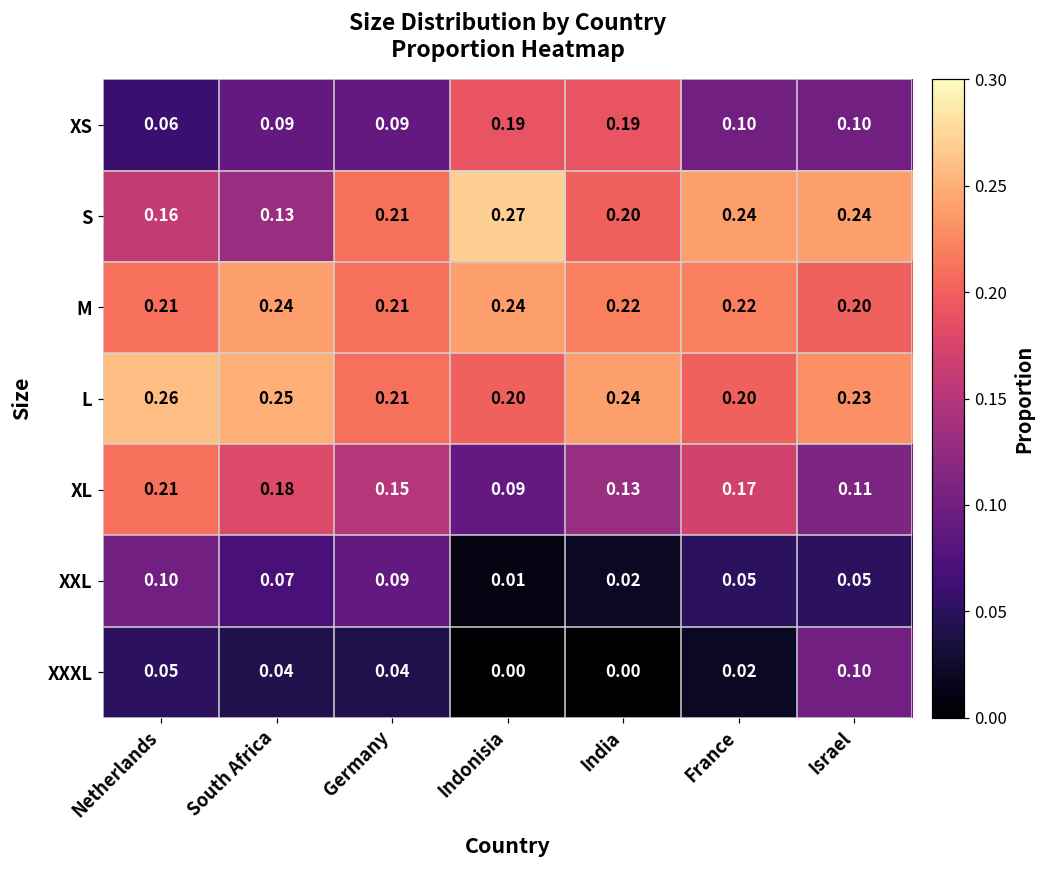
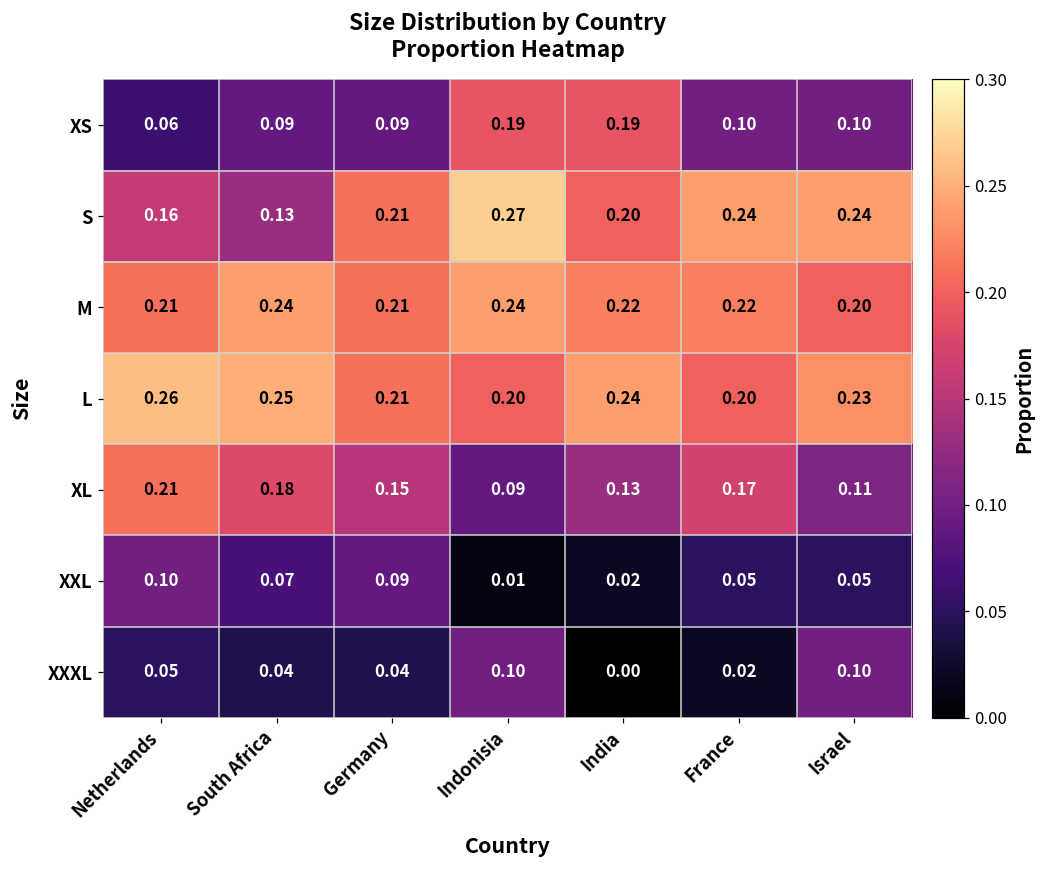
  {
    "XS": {
      "Netherlands": 0.06,
      "South Africa": 0.09,
      "Germany": 0.09,
      "Indonisia": 0.19,
      "India": 0.19,
      "France": 0.10,
      "Israel": 0.10
    },
    "S": {
      "Netherlands": 0.16,
      "South Africa": 0.13,
      "Germany": 0.21,
      "Indonisia": 0.27,
      "India": 0.20,
      "France": 0.24,
      "Israel": 0.24
    },
    "M": {
      "Netherlands": 0.21,
      "South Africa": 0.24,
      "Germany": 0.21,
      "Indonisia": 0.24,
      "India": 0.22,
      "France": 0.22,
      "Israel": 0.20
    },
    "L": {
      "Netherlands": 0.26,
      "South Africa": 0.25,
      "Germany": 0.21,
      "Indonisia": 0.20,
      "India": 0.24,
      "France": 0.20,
      "Israel": 0.23
    },
    "XL": {
      "Netherlands": 0.21,
      "South Africa": 0.18,
      "Germany": 0.15,
      "Indonisia": 0.09,
      "India": 0.13,
      "France": 0.17,
      "Israel": 0.11
    },
    "XXL": {
      "Netherlands": 0.10,
      "South Africa": 0.07,
      "Germany": 0.09,
      "Indonisia": 0.01,
      "India": 0.02,
      "France": 0.05,
      "Israel": 0.05
    },
    "XXXL": {
      "Netherlands": 0.05,
      "South Africa": 0.04,
      "Germany": 0.04,
-     "Indonisia": 0.00,
+     "Indonisia": 0.10,
      "India": 0.00,
      "France": 0.02,
      "Israel": 0.10
    }
  }
